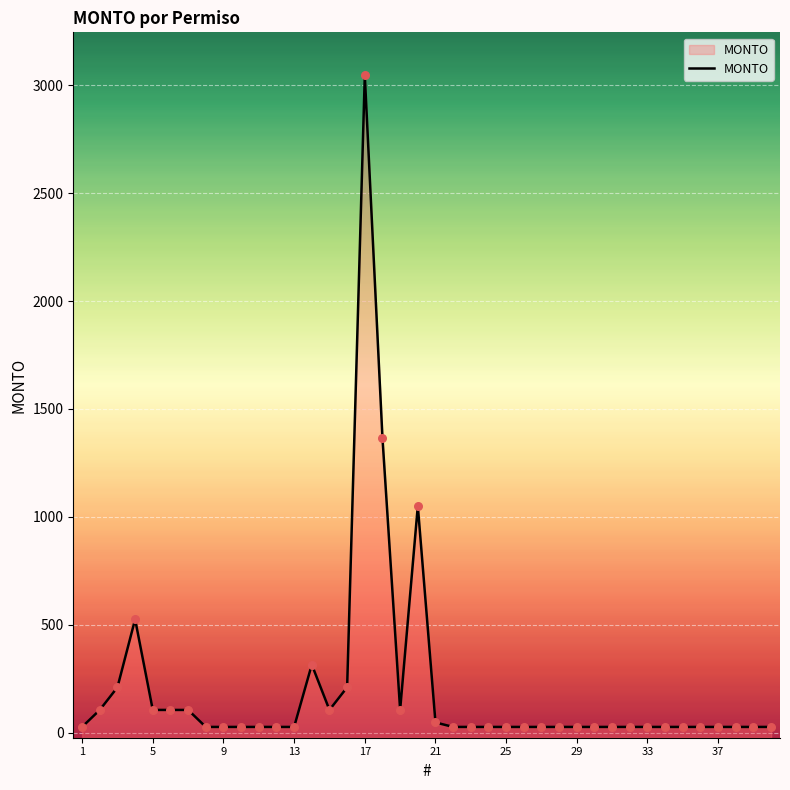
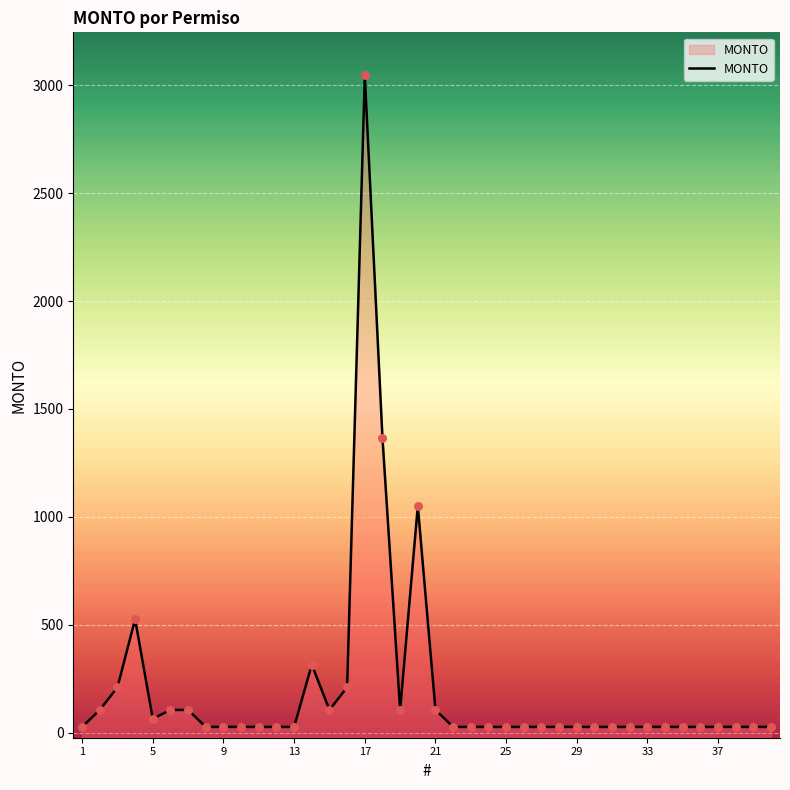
  {
    "1": 30,
-   "5": 110,
+   "5": 60,
    "9": 30,
    "13": 30,
    "17": 3050,
-   "21": 50,
+   "21": 110,
    "25": 30,
    "29": 30,
    "33": 30,
    "37": 30
  }
